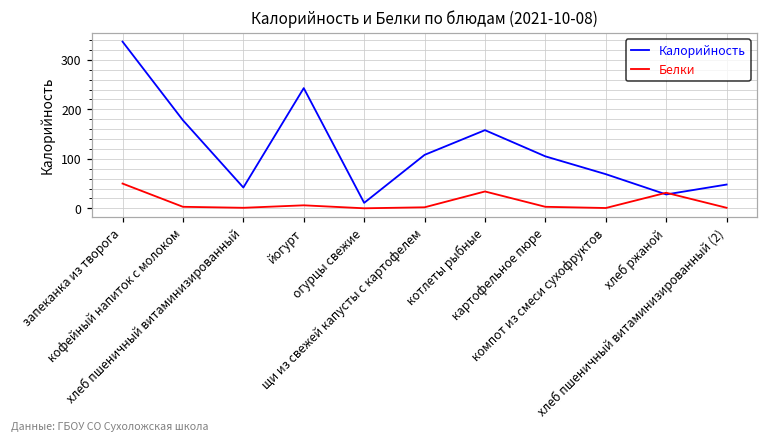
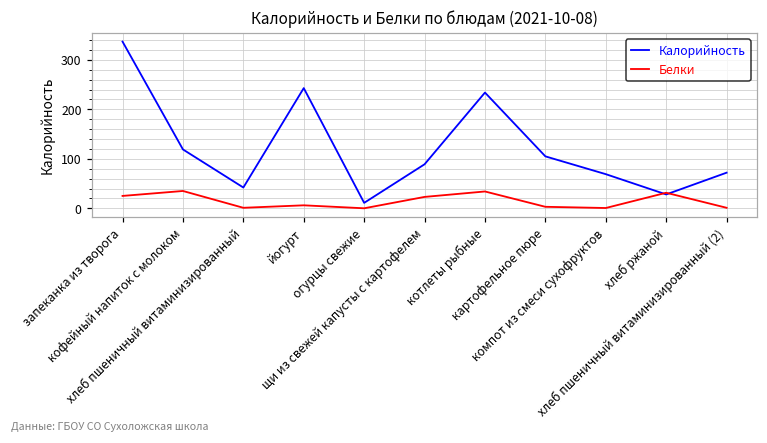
  {
    "Калорийность": {
      "запеканка из творога": 340,
-     "кофейный напиток с молоком": 180,
+     "кофейный напиток с молоком": 120,
      "хлеб пшеничный витаминизированный": 40,
      "йогурт": 240,
      "огурцы свежие": 10,
-     "щи из свежей капусты с картофелем": 110,
-     "котлеты рыбные": 160,
+     "щи из свежей капусты с картофелем": 90,
+     "котлеты рыбные": 230,
      "картофельное пюре": 110,
      "компот из смеси сухофруктов": 70,
-     "хлеб пшеничный витаминизированный (2)": 50
+     "хлеб пшеничный витаминизированный (2)": 70
    },
    "Белки": {
-     "запеканка из творога": 50,
-     "кофейный напиток с молоком": 0,
+     "запеканка из творога": 30,
+     "кофейный напиток с молоком": 40,
      "хлеб пшеничный витаминизированный": 0,
      "йогурт": 10,
      "огурцы свежие": 0,
-     "щи из свежей капусты с картофелем": 0,
+     "щи из свежей капусты с картофелем": 20,
      "котлеты рыбные": 30,
      "картофельное пюре": 0,
      "компот из смеси сухофруктов": 0,
      "хлеб пшеничный витаминизированный (2)": 0
    }
  }
